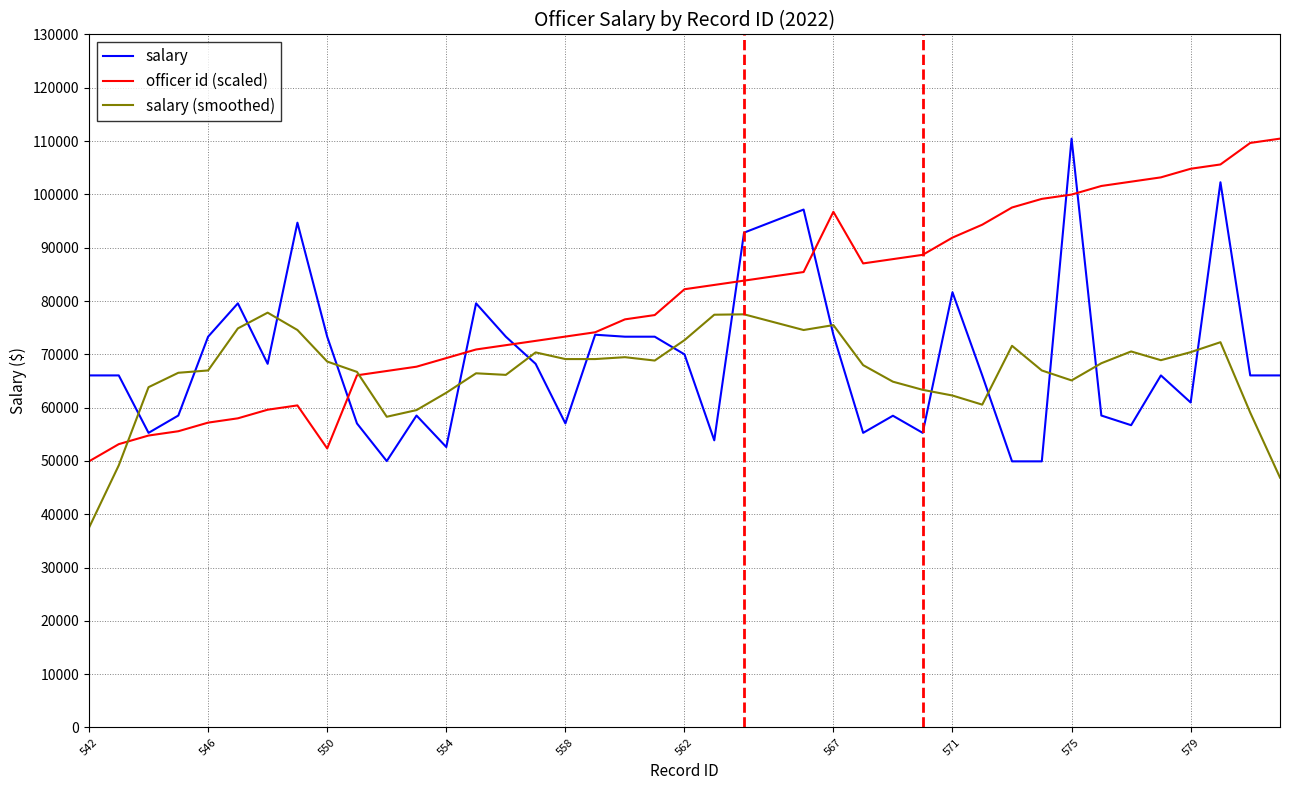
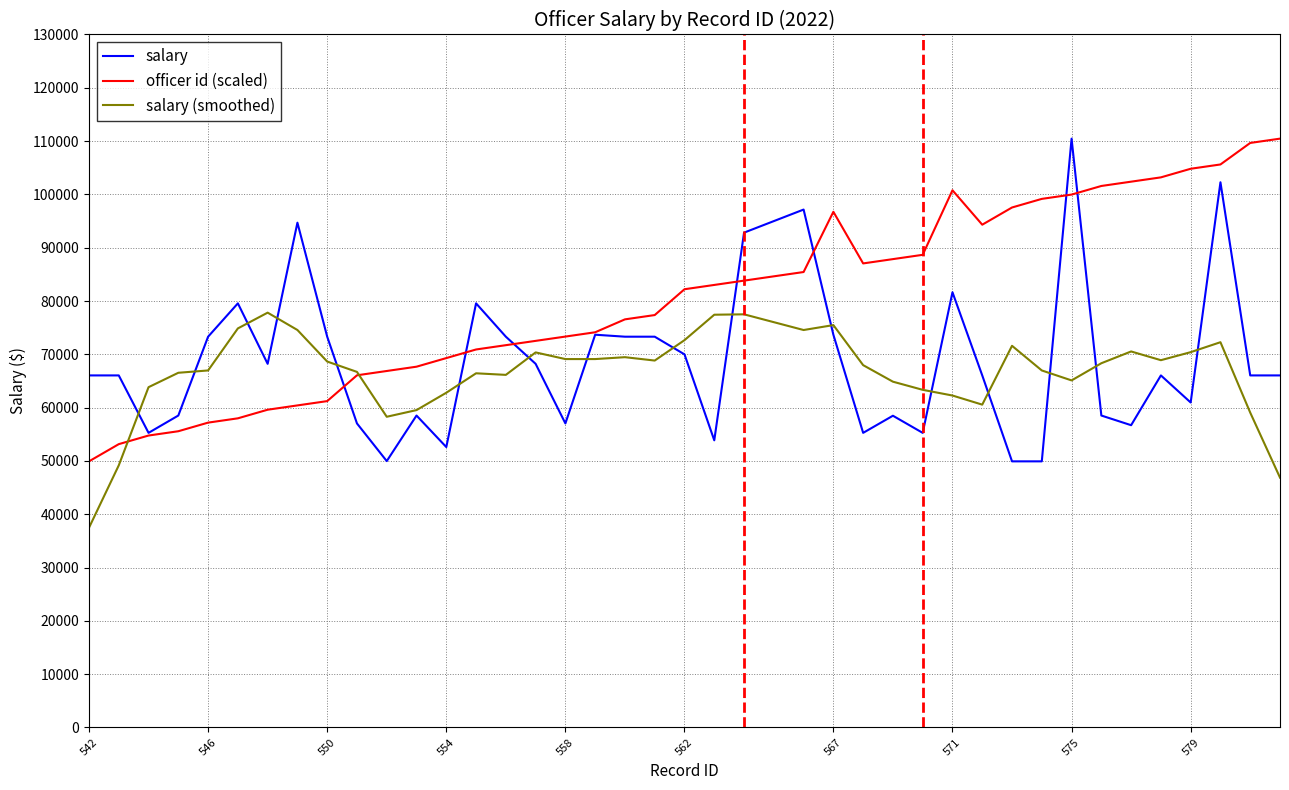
  {
    "salary": {
      "542": 66000,
      "546": 73000,
      "550": 73000,
      "554": 53000,
      "558": 57000,
      "562": 70000,
      "567": 74000,
      "571": 82000,
      "575": 110000,
      "579": 61000
    },
    "officer id (scaled)": {
      "542": 50000,
      "546": 57000,
-     "550": 52000,
+     "550": 61000,
      "554": 69000,
      "558": 73000,
      "562": 82000,
      "567": 97000,
-     "571": 92000,
+     "571": 101000,
      "575": 100000,
      "579": 105000
    },
    "salary (smoothed)": {
      "542": 37000,
      "546": 67000,
      "550": 69000,
      "554": 63000,
      "558": 69000,
      "562": 73000,
      "567": 75000,
      "571": 62000,
      "575": 65000,
      "579": 70000
    }
  }
